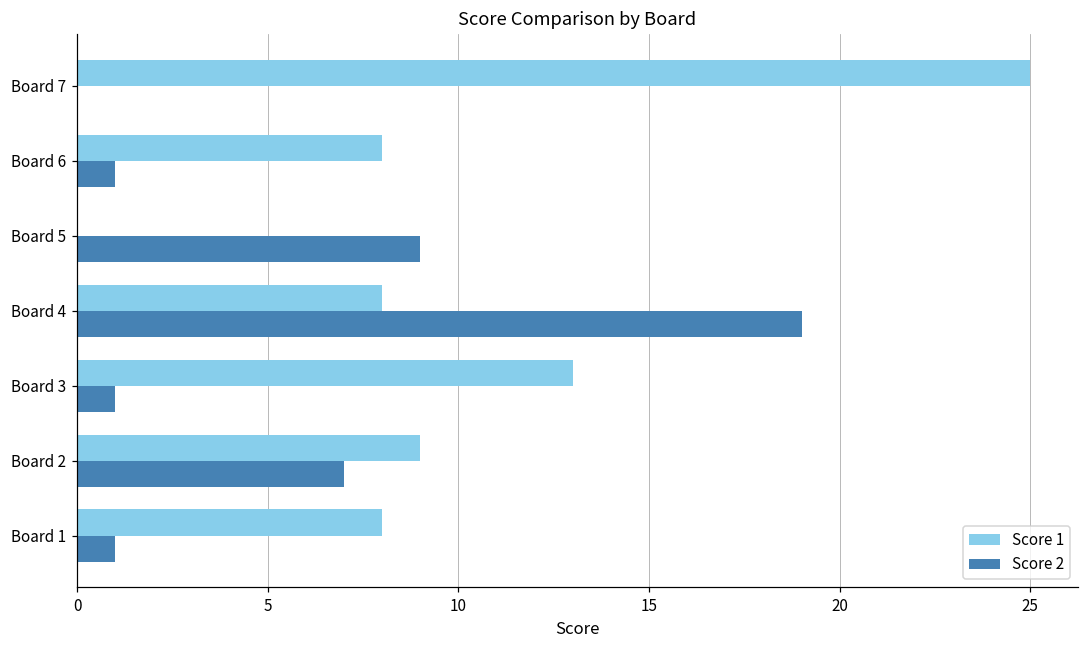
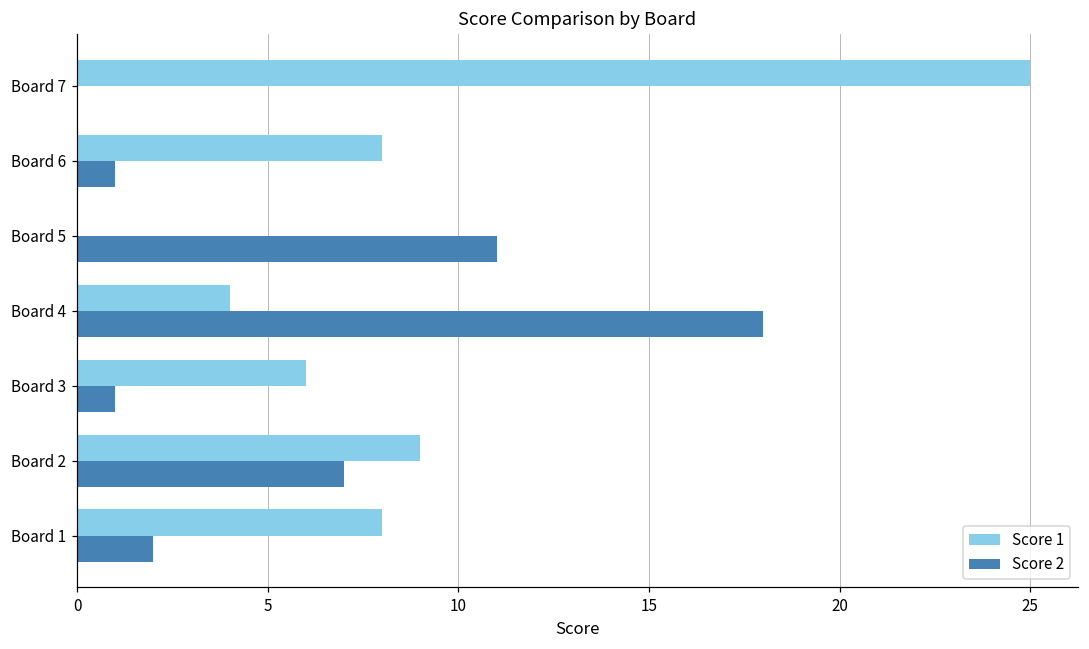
  {
    "Score 1": {
      "Board 7": 25,
      "Board 6": 8,
      "Board 5": 0,
-     "Board 4": 8,
-     "Board 3": 13,
+     "Board 4": 4,
+     "Board 3": 6,
      "Board 2": 9,
      "Board 1": 8
    },
    "Score 2": {
      "Board 7": 0,
      "Board 6": 1,
-     "Board 5": 9,
-     "Board 4": 19,
+     "Board 5": 11,
+     "Board 4": 18,
      "Board 3": 1,
      "Board 2": 7,
-     "Board 1": 1
+     "Board 1": 2
    }
  }
